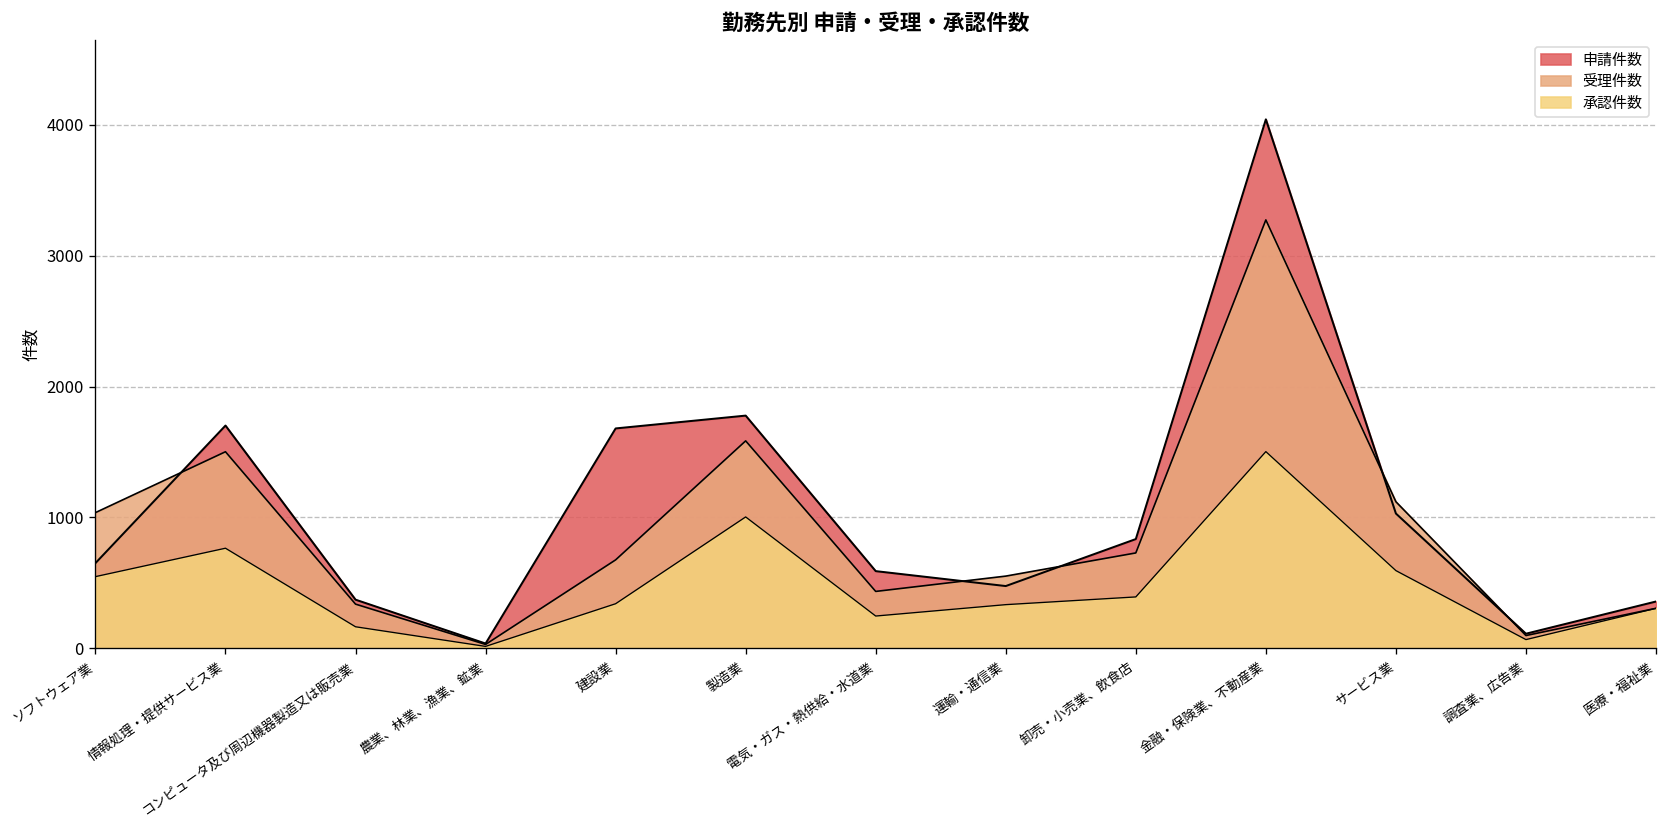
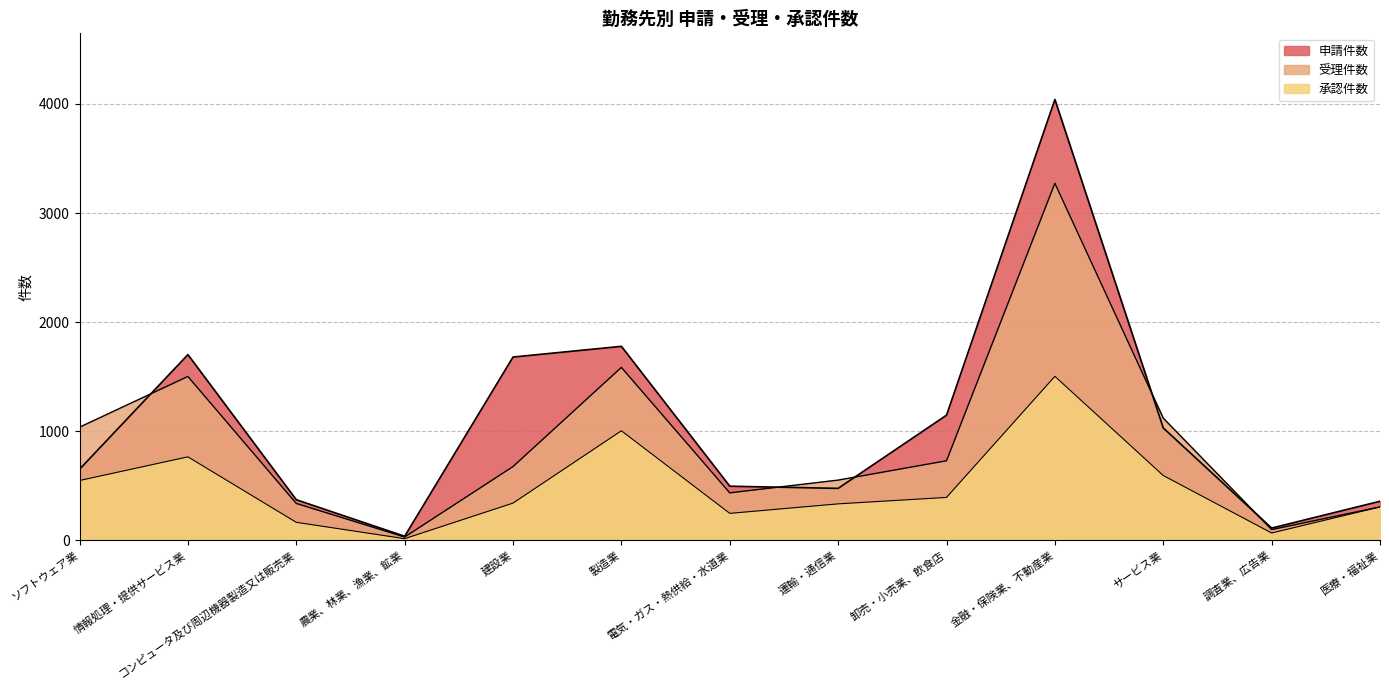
  {
    "申請件数": {
      "ソフトウェア業": 650,
      "情報処理・提供サービス業": 1700,
      "コンピュータ及び周辺機器製造又は販売業": 370,
      "建設業": 1680,
      "製造業": 1780,
-     "電気・ガス・熱供給・水道業": 590,
+     "電気・ガス・熱供給・水道業": 500,
      "運輸・通信業": 480,
-     "卸売・小売業、飲食店": 840,
+     "卸売・小売業、飲食店": 1150,
      "金融・保険業、不動産業": 4040,
      "サービス業": 1030,
      "医療・福祉業": 360
    }
  }
